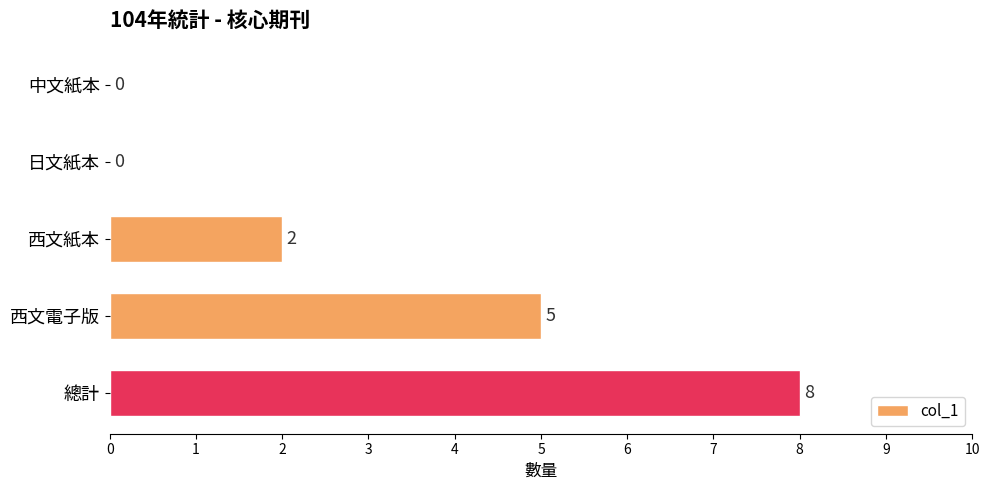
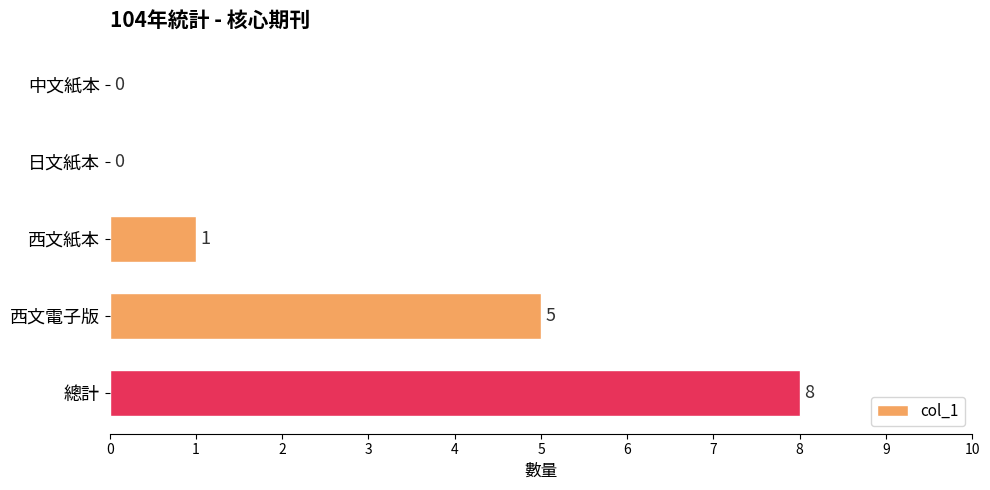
  {
    "中文紙本": 0,
    "日文紙本": 0,
-   "西文紙本": 2,
+   "西文紙本": 1,
    "西文電子版": 5,
    "總計": 8
  }
